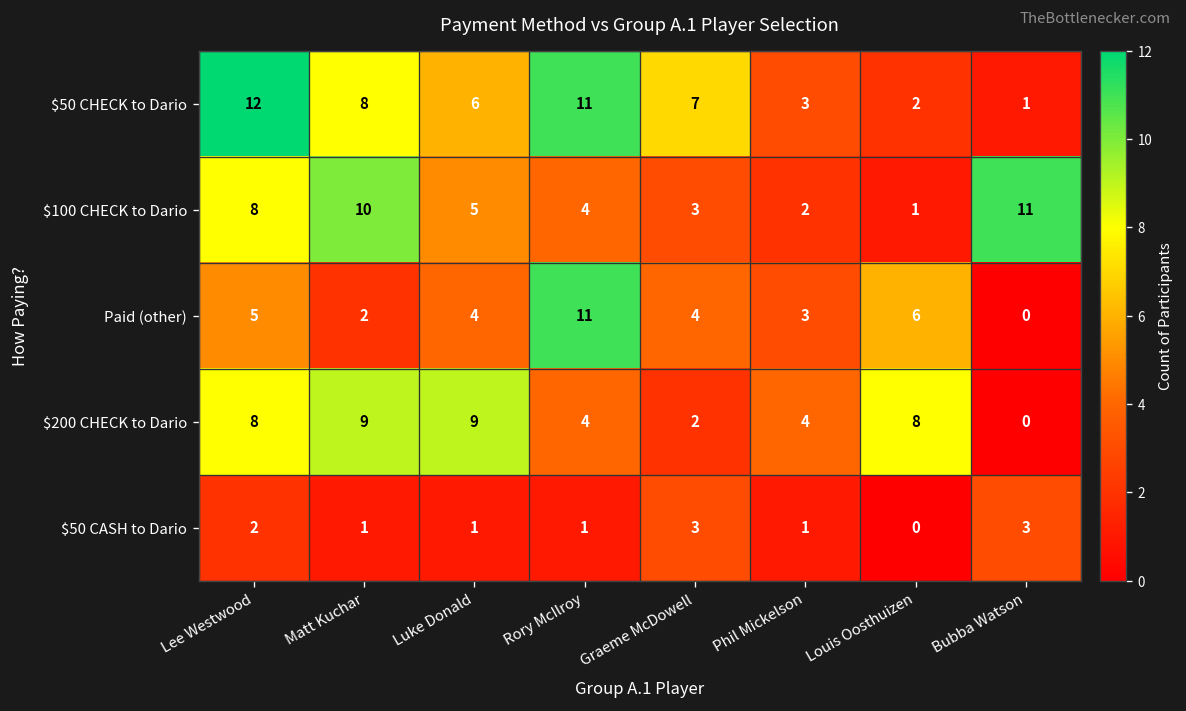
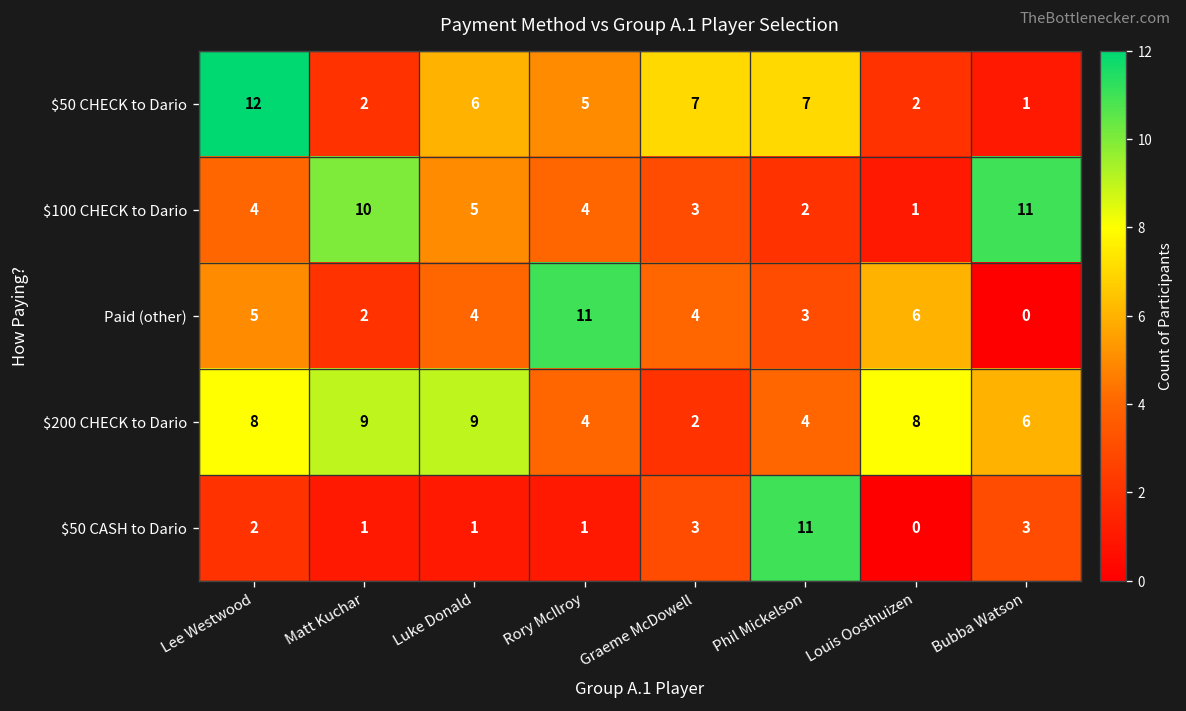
  {
    "$50 CHECK to Dario": {
      "Lee Westwood": 12,
-     "Matt Kuchar": 8,
+     "Matt Kuchar": 2,
      "Luke Donald": 6,
-     "Rory McIlroy": 11,
+     "Rory McIlroy": 5,
      "Graeme McDowell": 7,
-     "Phil Mickelson": 3,
+     "Phil Mickelson": 7,
      "Louis Oosthuizen": 2,
      "Bubba Watson": 1
    },
    "$100 CHECK to Dario": {
-     "Lee Westwood": 8,
+     "Lee Westwood": 4,
      "Matt Kuchar": 10,
      "Luke Donald": 5,
      "Rory McIlroy": 4,
      "Graeme McDowell": 3,
      "Phil Mickelson": 2,
      "Louis Oosthuizen": 1,
      "Bubba Watson": 11
    },
    "Paid (other)": {
      "Lee Westwood": 5,
      "Matt Kuchar": 2,
      "Luke Donald": 4,
      "Rory McIlroy": 11,
      "Graeme McDowell": 4,
      "Phil Mickelson": 3,
      "Louis Oosthuizen": 6,
      "Bubba Watson": 0
    },
    "$200 CHECK to Dario": {
      "Lee Westwood": 8,
      "Matt Kuchar": 9,
      "Luke Donald": 9,
      "Rory McIlroy": 4,
      "Graeme McDowell": 2,
      "Phil Mickelson": 4,
      "Louis Oosthuizen": 8,
-     "Bubba Watson": 0
+     "Bubba Watson": 6
    },
    "$50 CASH to Dario": {
      "Lee Westwood": 2,
      "Matt Kuchar": 1,
      "Luke Donald": 1,
      "Rory McIlroy": 1,
      "Graeme McDowell": 3,
-     "Phil Mickelson": 1,
+     "Phil Mickelson": 11,
      "Louis Oosthuizen": 0,
      "Bubba Watson": 3
    }
  }
